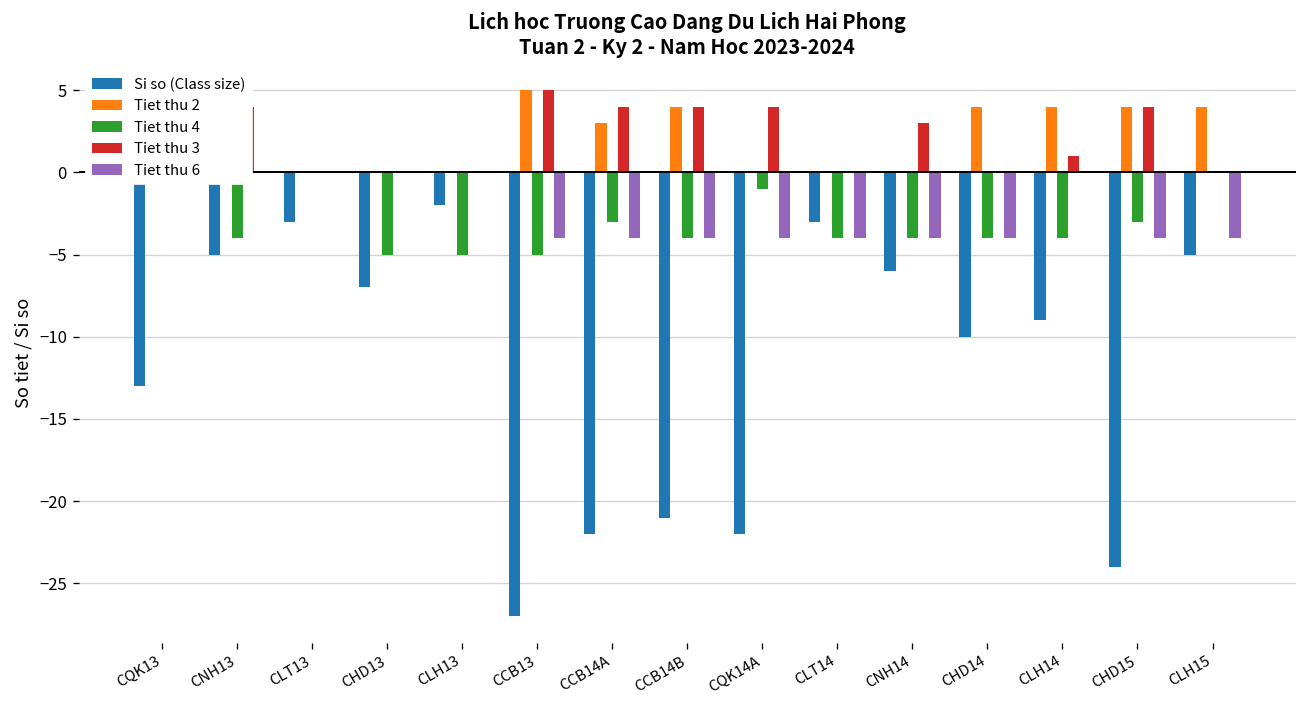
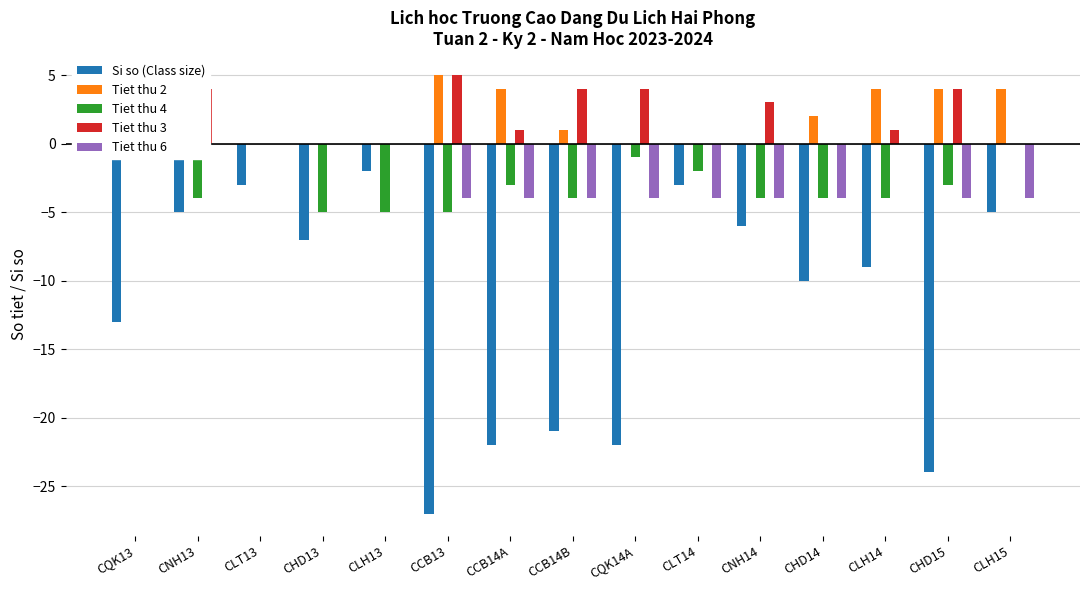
  {
    "Si so (Class size)": {
      "CQK13": -13.0,
      "CNH13": -5.0,
      "CLT13": -3.0,
      "CHD13": -7.0,
      "CLH13": -2.0,
      "CCB13": -27.0,
      "CCB14A": -22.0,
      "CCB14B": -21.0,
      "CQK14A": -22.0,
      "CLT14": -3.0,
      "CNH14": -6.0,
      "CHD14": -10.0,
      "CLH14": -9.0,
      "CHD15": -24.0,
      "CLH15": -5.0
    },
    "Tiet thu 2": {
      "CLT13": 0,
      "CHD13": 0,
      "CLH13": 0,
      "CCB13": 5,
-     "CCB14A": 3,
-     "CCB14B": 4,
+     "CCB14A": 4,
+     "CCB14B": 1,
      "CQK14A": 0,
      "CLT14": 0,
      "CNH14": 0,
-     "CHD14": 4,
+     "CHD14": 2,
      "CLH14": 4,
      "CHD15": 4,
      "CLH15": 4
    },
    "Tiet thu 4": {
      "CNH13": -4.0,
      "CLT13": 0.0,
      "CHD13": -5.0,
      "CLH13": -5.0,
      "CCB13": -5.0,
      "CCB14A": -3.0,
      "CCB14B": -4.0,
      "CQK14A": -1.0,
-     "CLT14": -4.0,
+     "CLT14": -2.0,
      "CNH14": -4.0,
      "CHD14": -4.0,
      "CLH14": -4.0,
      "CHD15": -3.0,
      "CLH15": 0.0
    },
    "Tiet thu 3": {
      "CLT13": 0,
      "CHD13": 0,
      "CLH13": 0,
      "CCB13": 5,
-     "CCB14A": 4,
+     "CCB14A": 1,
      "CCB14B": 4,
      "CQK14A": 4,
      "CLT14": 0,
      "CNH14": 3,
      "CHD14": 0,
      "CLH14": 1,
      "CHD15": 4,
      "CLH15": 0
    },
    "Tiet thu 6": {
      "CNH13": 0.0,
      "CLT13": 0.0,
      "CHD13": 0.0,
      "CLH13": 0.0,
      "CCB13": -4.0,
      "CCB14A": -4.0,
      "CCB14B": -4.0,
      "CQK14A": -4.0,
      "CLT14": -4.0,
      "CNH14": -4.0,
      "CHD14": -4.0,
      "CLH14": 0.0,
      "CHD15": -4.0,
      "CLH15": -4.0
    }
  }
